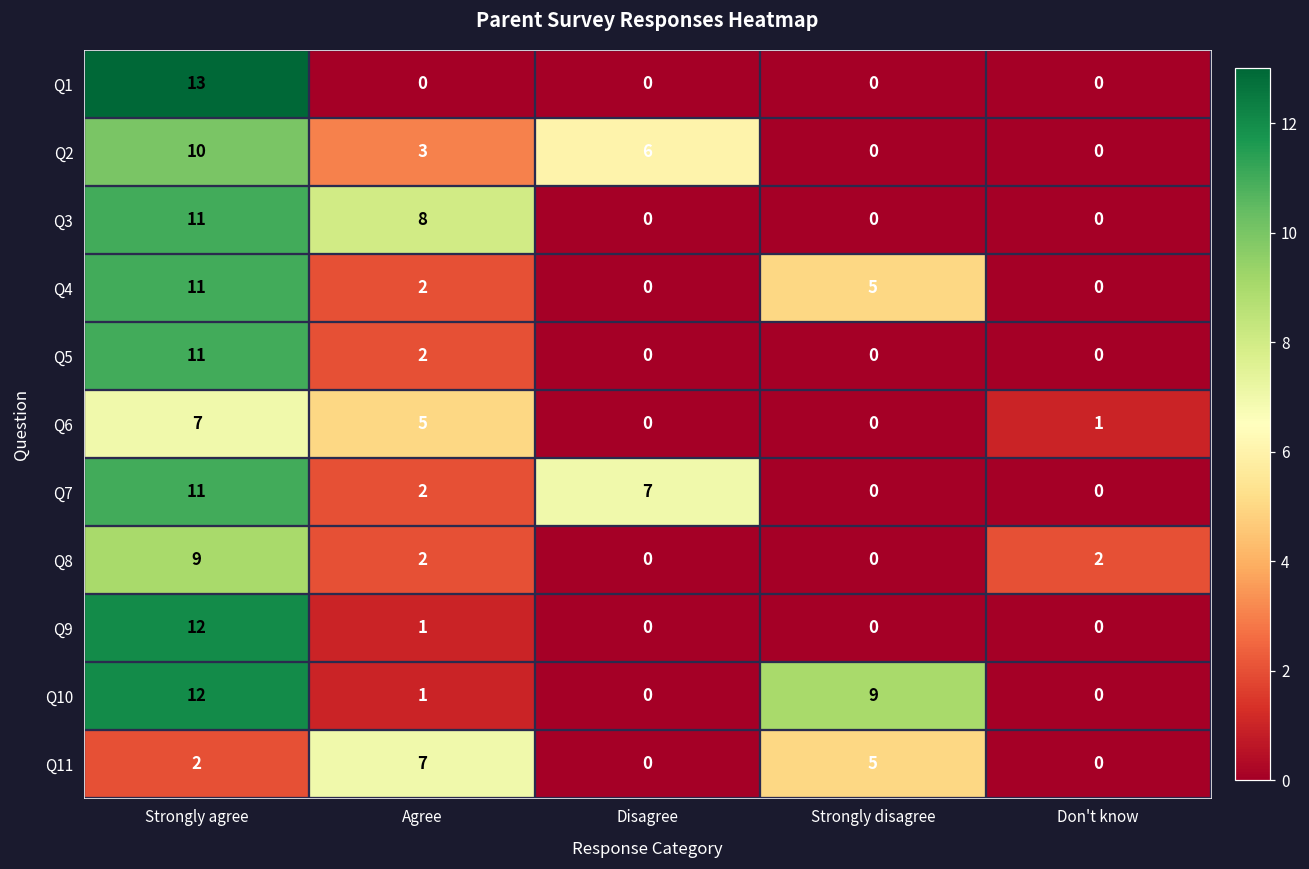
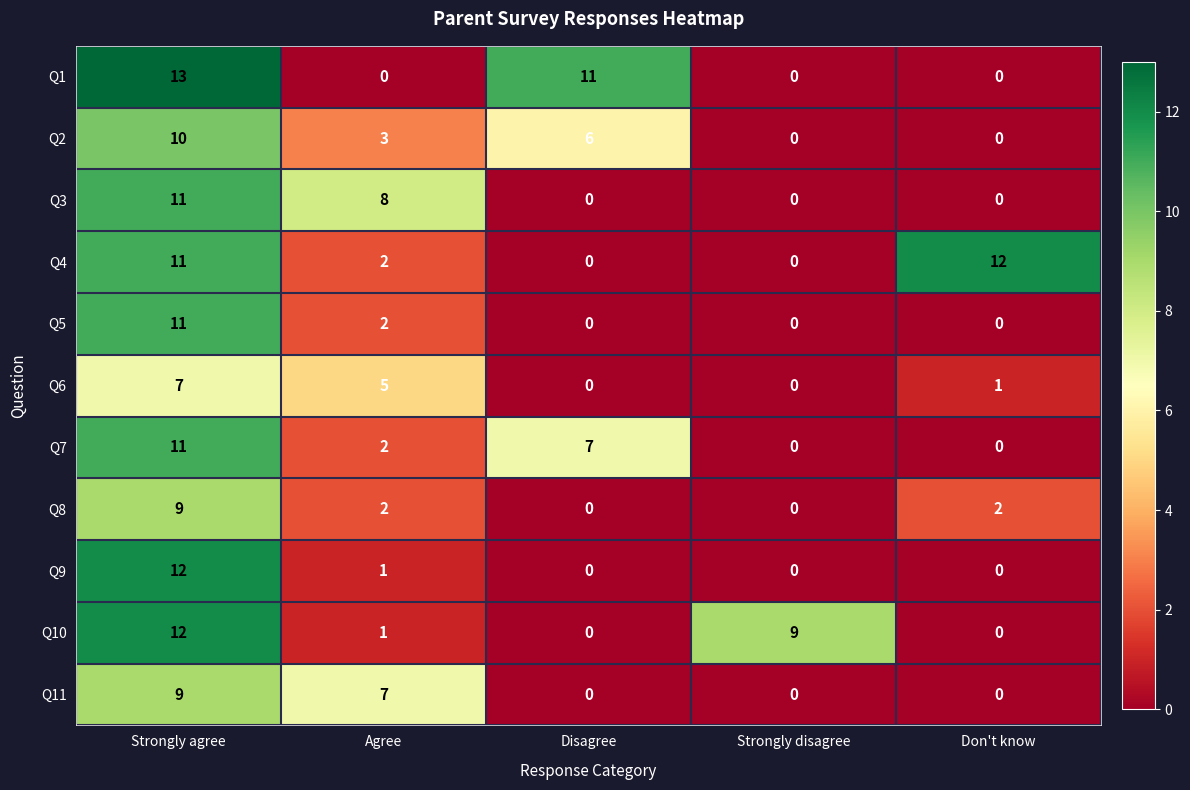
  {
    "Q1": {
      "Strongly agree": 13,
      "Agree": 0,
-     "Disagree": 0,
+     "Disagree": 11,
      "Strongly disagree": 0,
      "Don't know": 0
    },
    "Q2": {
      "Strongly agree": 10,
      "Agree": 3,
      "Disagree": 6,
      "Strongly disagree": 0,
      "Don't know": 0
    },
    "Q3": {
      "Strongly agree": 11,
      "Agree": 8,
      "Disagree": 0,
      "Strongly disagree": 0,
      "Don't know": 0
    },
    "Q4": {
      "Strongly agree": 11,
      "Agree": 2,
      "Disagree": 0,
-     "Strongly disagree": 5,
-     "Don't know": 0
+     "Strongly disagree": 0,
+     "Don't know": 12
    },
    "Q5": {
      "Strongly agree": 11,
      "Agree": 2,
      "Disagree": 0,
      "Strongly disagree": 0,
      "Don't know": 0
    },
    "Q6": {
      "Strongly agree": 7,
      "Agree": 5,
      "Disagree": 0,
      "Strongly disagree": 0,
      "Don't know": 1
    },
    "Q7": {
      "Strongly agree": 11,
      "Agree": 2,
      "Disagree": 7,
      "Strongly disagree": 0,
      "Don't know": 0
    },
    "Q8": {
      "Strongly agree": 9,
      "Agree": 2,
      "Disagree": 0,
      "Strongly disagree": 0,
      "Don't know": 2
    },
    "Q9": {
      "Strongly agree": 12,
      "Agree": 1,
      "Disagree": 0,
      "Strongly disagree": 0,
      "Don't know": 0
    },
    "Q10": {
      "Strongly agree": 12,
      "Agree": 1,
      "Disagree": 0,
      "Strongly disagree": 9,
      "Don't know": 0
    },
    "Q11": {
-     "Strongly agree": 2,
+     "Strongly agree": 9,
      "Agree": 7,
      "Disagree": 0,
-     "Strongly disagree": 5,
+     "Strongly disagree": 0,
      "Don't know": 0
    }
  }
